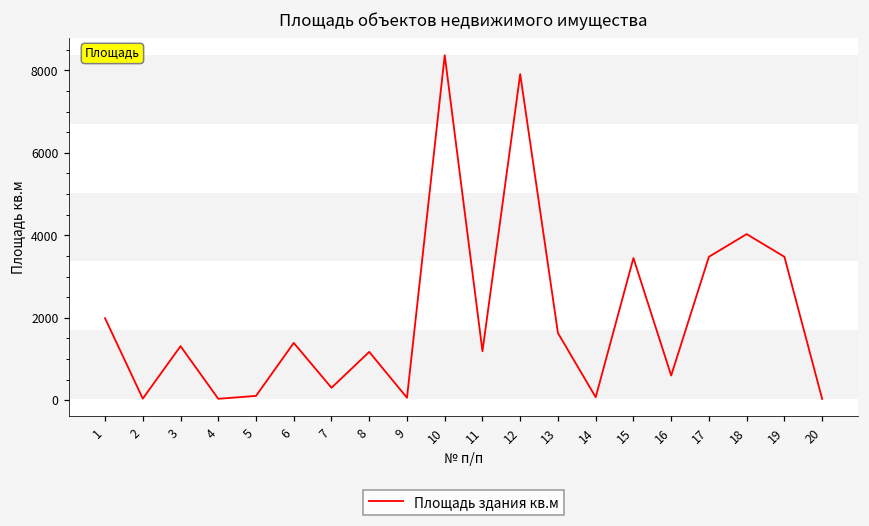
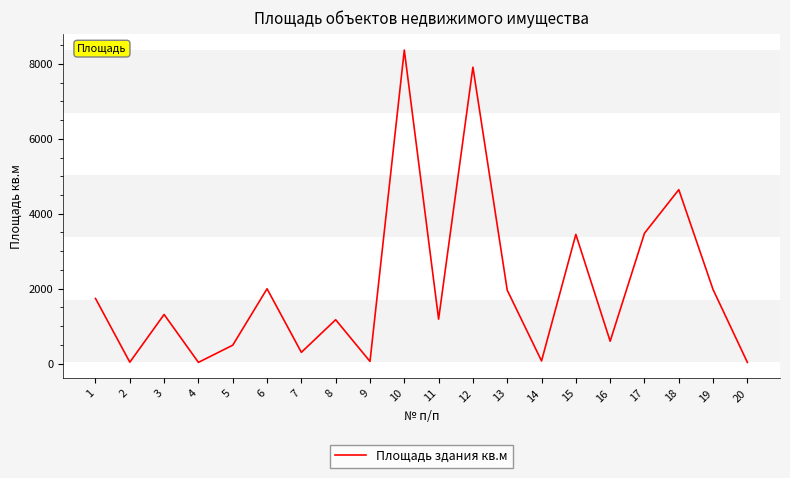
  {
-   "1": 2000,
+   "1": 1700,
    "2": 0,
    "3": 1300,
    "4": 0,
-   "5": 100,
-   "6": 1400,
+   "5": 500,
+   "6": 2000,
    "7": 300,
    "8": 1200,
    "9": 100,
    "10": 8400,
    "11": 1200,
    "12": 7900,
-   "13": 1600,
+   "13": 2000,
    "14": 100,
    "15": 3400,
    "16": 600,
    "17": 3500,
-   "18": 4000,
-   "19": 3500,
+   "18": 4600,
+   "19": 2000,
    "20": 0
  }
